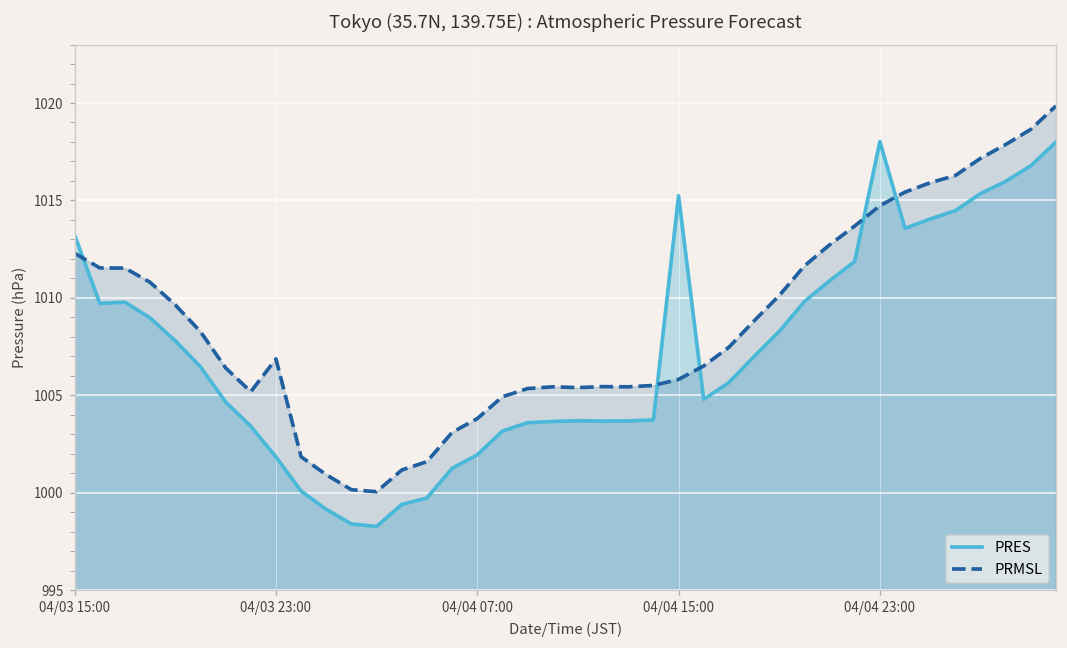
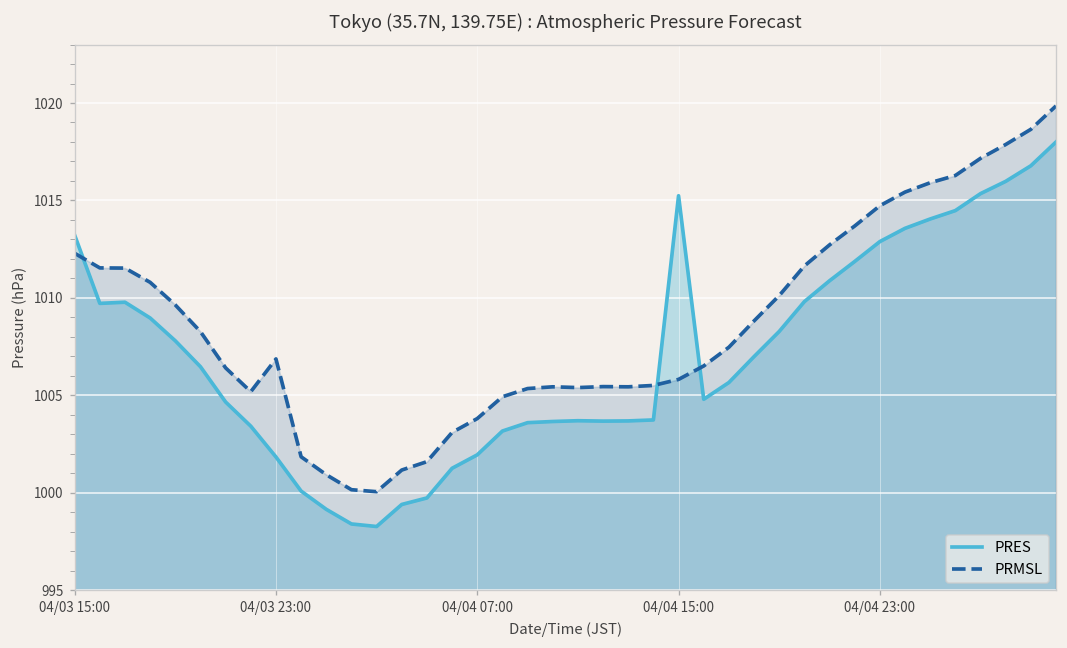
  {
    "PRES": {
      "04/03 15:00": 1013.2,
      "04/03 23:00": 1001.8,
      "04/04 07:00": 1002.0,
      "04/04 15:00": 1015.2,
-     "04/04 23:00": 1018.0
+     "04/04 23:00": 1012.9
    },
    "PRMSL": {
      "04/03 15:00": 1012.3,
      "04/03 23:00": 1006.9,
      "04/04 07:00": 1003.8,
      "04/04 15:00": 1005.8,
      "04/04 23:00": 1014.7
    }
  }
